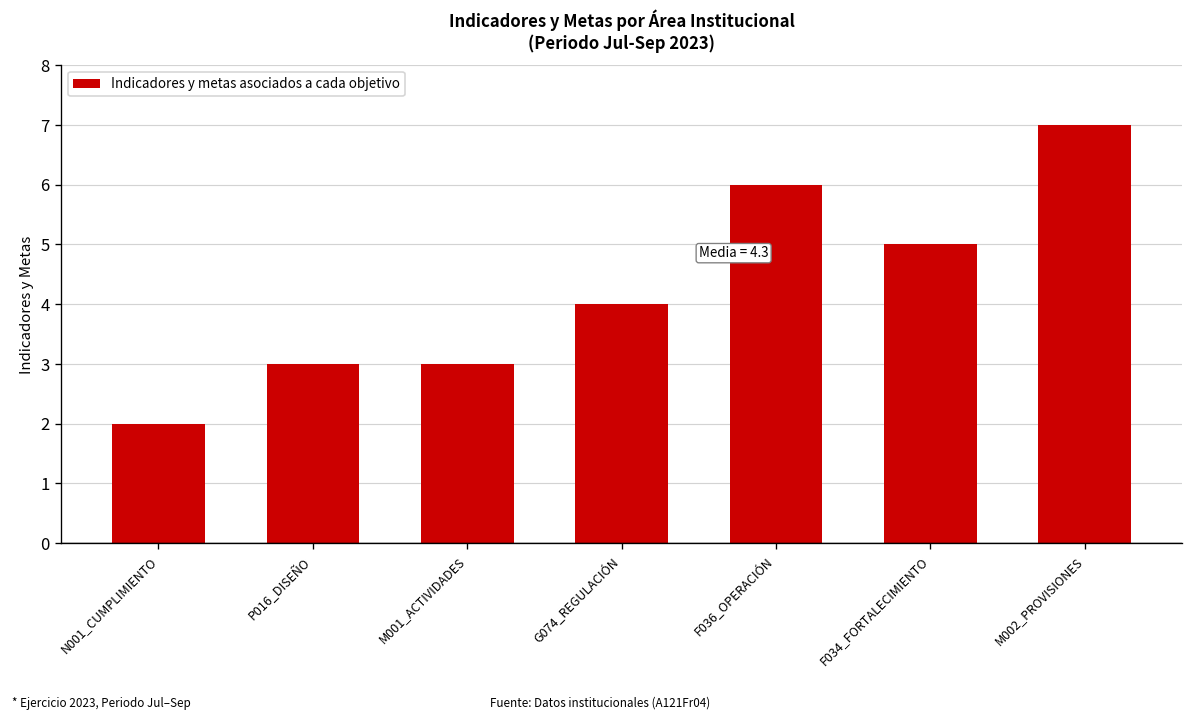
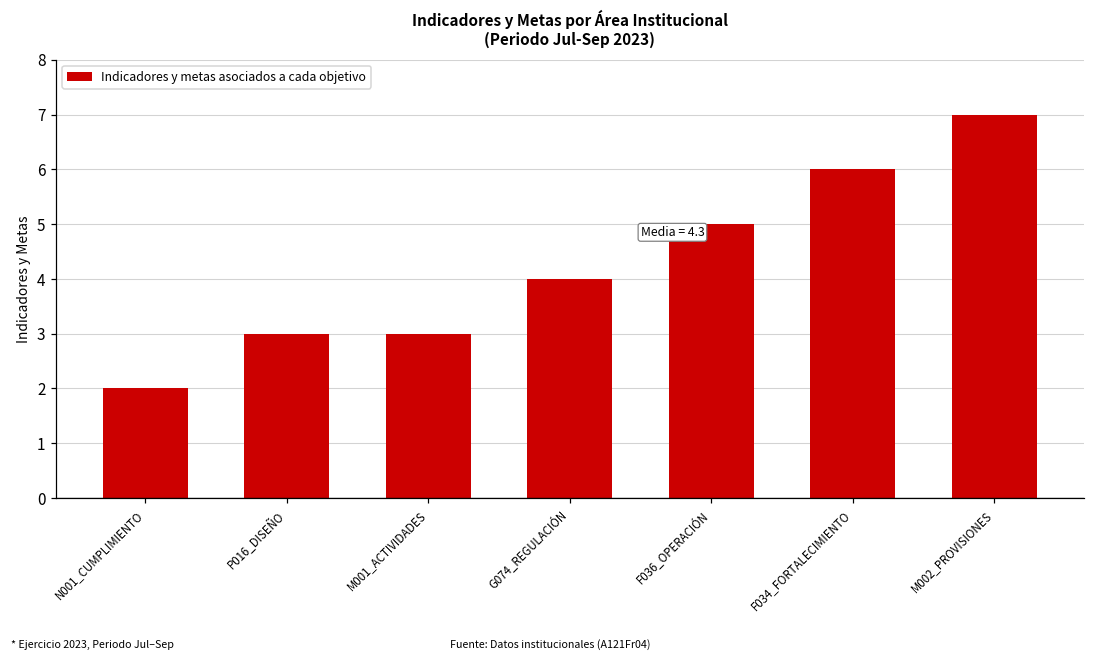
  {
    "N001_CUMPLIMIENTO": 2,
    "P016_DISEÑO": 3,
    "M001_ACTIVIDADES": 3,
    "G074_REGULACIÓN": 4,
-   "F036_OPERACIÓN": 6,
-   "F034_FORTALECIMIENTO": 5,
+   "F036_OPERACIÓN": 5,
+   "F034_FORTALECIMIENTO": 6,
    "M002_PROVISIONES": 7
  }
